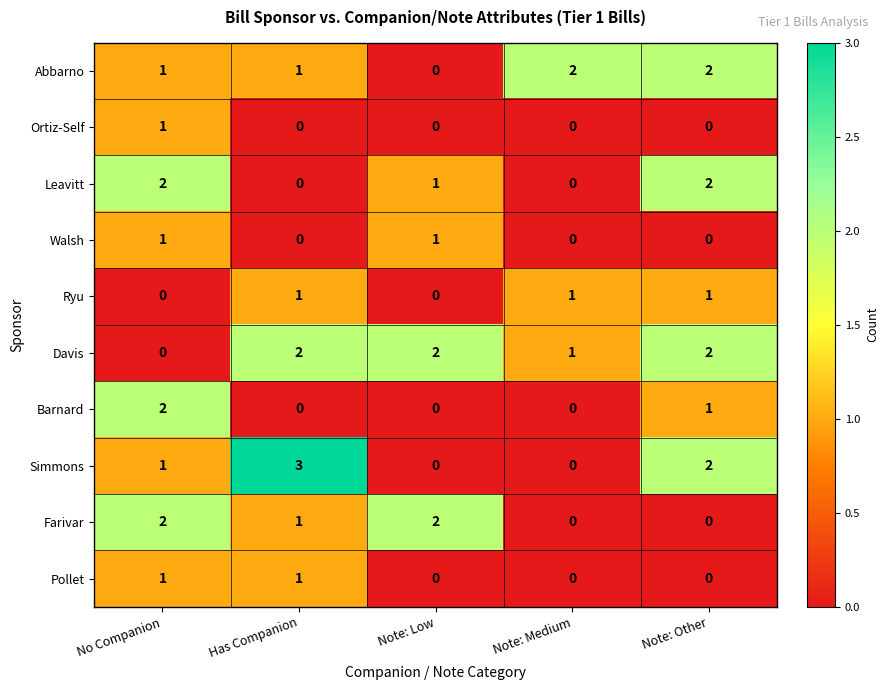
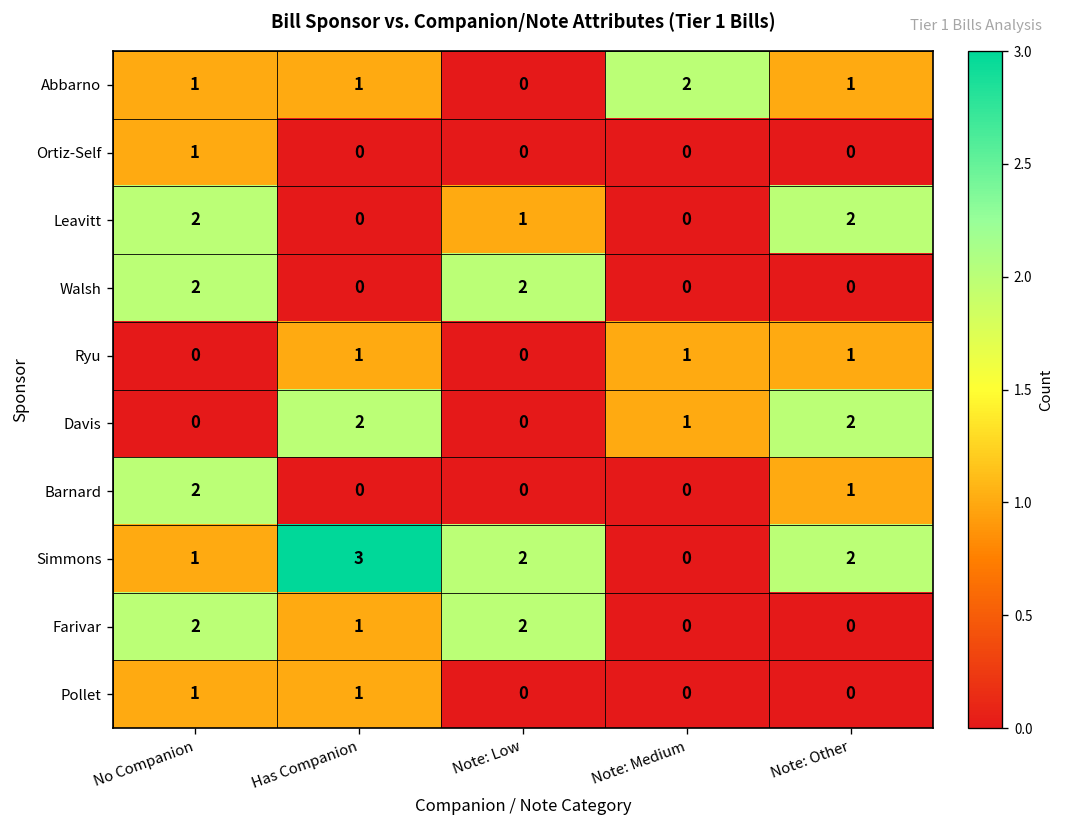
  {
    "Abbarno": {
      "No Companion": 1,
      "Has Companion": 1,
      "Note: Low": 0,
      "Note: Medium": 2,
-     "Note: Other": 2
+     "Note: Other": 1
    },
    "Ortiz-Self": {
      "No Companion": 1,
      "Has Companion": 0,
      "Note: Low": 0,
      "Note: Medium": 0,
      "Note: Other": 0
    },
    "Leavitt": {
      "No Companion": 2,
      "Has Companion": 0,
      "Note: Low": 1,
      "Note: Medium": 0,
      "Note: Other": 2
    },
    "Walsh": {
-     "No Companion": 1,
+     "No Companion": 2,
      "Has Companion": 0,
-     "Note: Low": 1,
+     "Note: Low": 2,
      "Note: Medium": 0,
      "Note: Other": 0
    },
    "Ryu": {
      "No Companion": 0,
      "Has Companion": 1,
      "Note: Low": 0,
      "Note: Medium": 1,
      "Note: Other": 1
    },
    "Davis": {
      "No Companion": 0,
      "Has Companion": 2,
-     "Note: Low": 2,
+     "Note: Low": 0,
      "Note: Medium": 1,
      "Note: Other": 2
    },
    "Barnard": {
      "No Companion": 2,
      "Has Companion": 0,
      "Note: Low": 0,
      "Note: Medium": 0,
      "Note: Other": 1
    },
    "Simmons": {
      "No Companion": 1,
      "Has Companion": 3,
-     "Note: Low": 0,
+     "Note: Low": 2,
      "Note: Medium": 0,
      "Note: Other": 2
    },
    "Farivar": {
      "No Companion": 2,
      "Has Companion": 1,
      "Note: Low": 2,
      "Note: Medium": 0,
      "Note: Other": 0
    },
    "Pollet": {
      "No Companion": 1,
      "Has Companion": 1,
      "Note: Low": 0,
      "Note: Medium": 0,
      "Note: Other": 0
    }
  }
